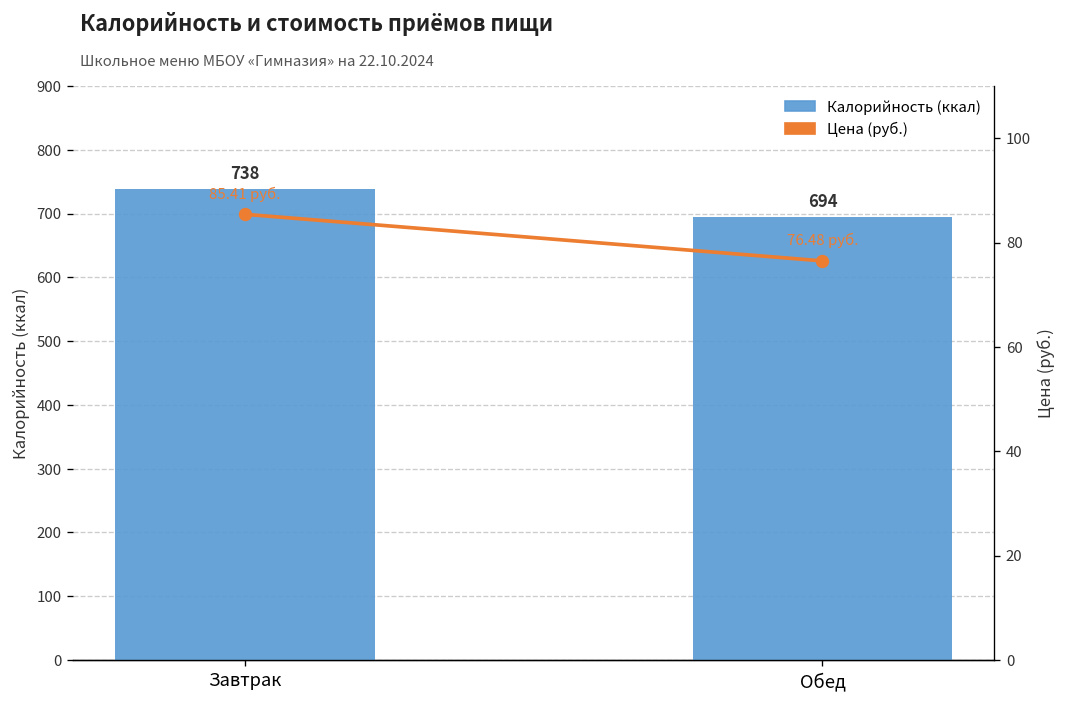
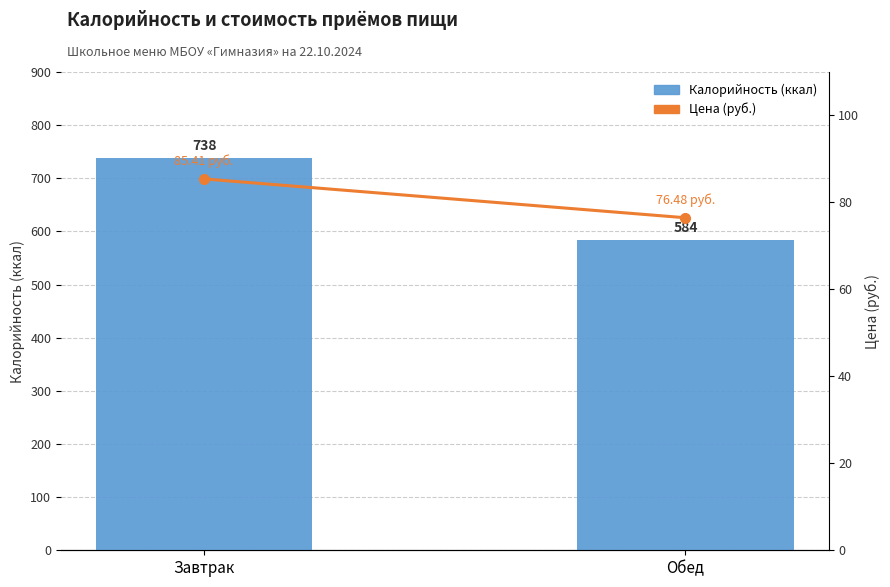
  {
    "Калорийность (ккал)": {
      "Завтрак": 738,
-     "Обед": 694
+     "Обед": 584
    },
    "Цена (руб.)": {
      "Завтрак": 85.41,
      "Обед": 76.48
    }
  }
